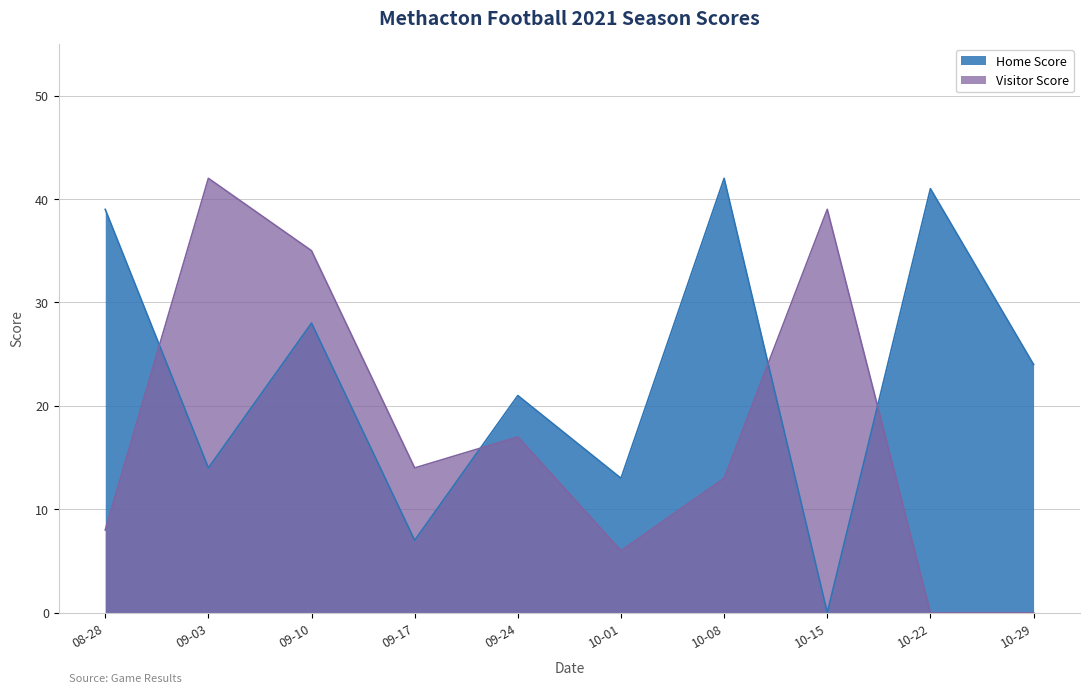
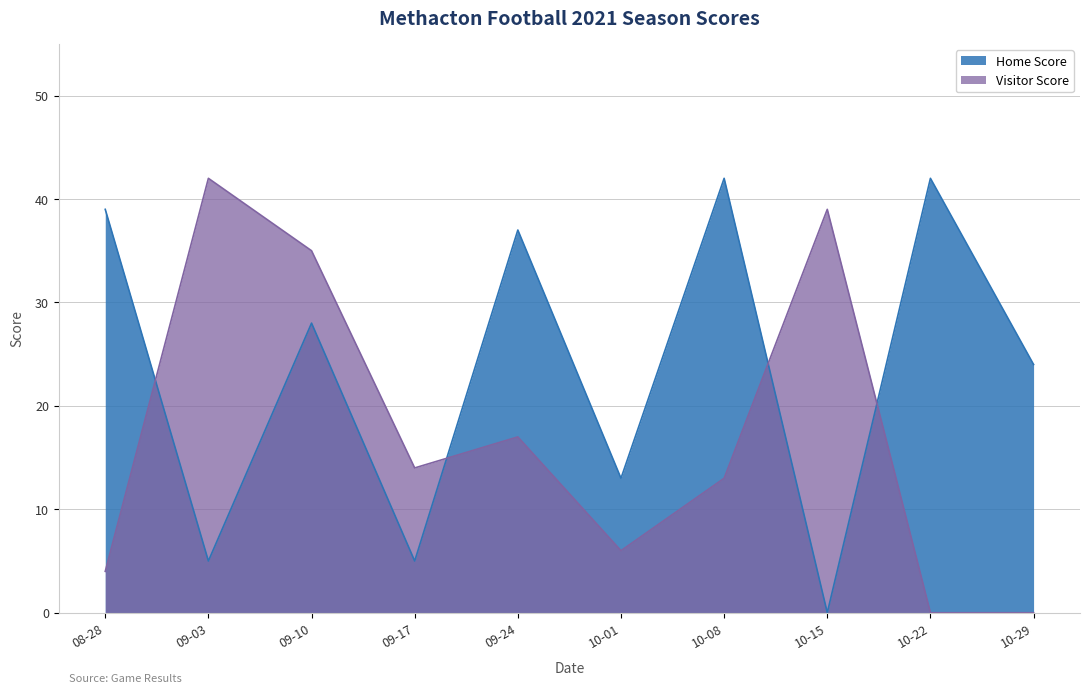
  {
    "Home Score": {
      "08-28": 39,
-     "09-03": 14,
+     "09-03": 5,
      "09-10": 28,
-     "09-17": 7,
-     "09-24": 21,
+     "09-17": 5,
+     "09-24": 37,
      "10-01": 13,
      "10-08": 42,
      "10-15": 0,
-     "10-22": 41,
+     "10-22": 42,
      "10-29": 24
    },
    "Visitor Score": {
-     "08-28": 8,
+     "08-28": 4,
      "09-03": 42,
      "09-10": 35,
      "09-17": 14,
      "09-24": 17,
      "10-01": 6,
      "10-08": 13,
      "10-15": 39,
      "10-22": 0,
      "10-29": 0
    }
  }
